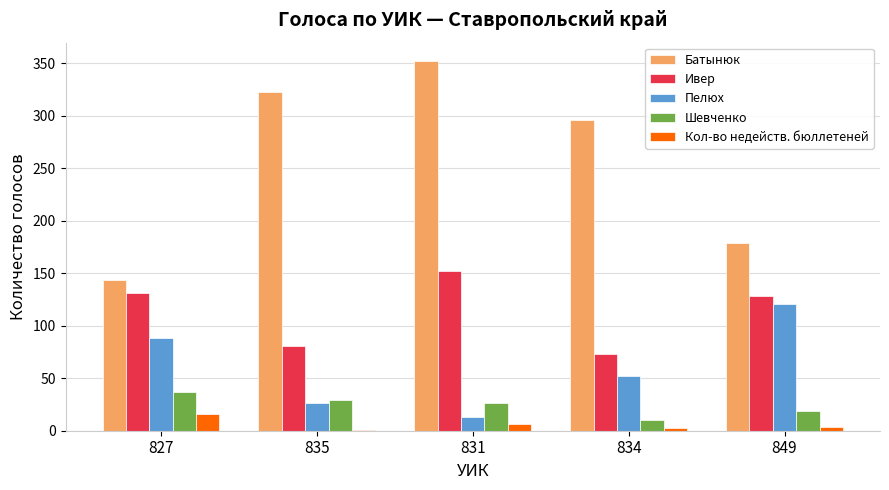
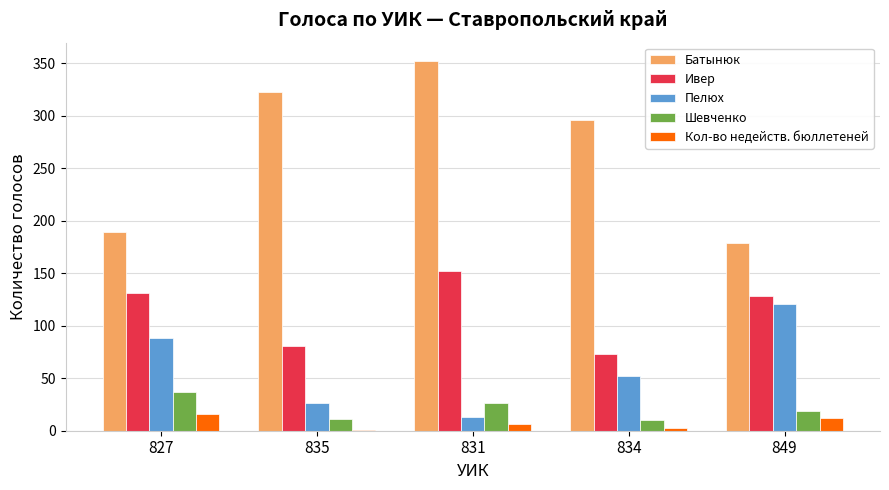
  {
    "Батынюк": {
-     "827": 144,
+     "827": 189,
      "835": 323,
      "831": 352,
      "834": 296,
      "849": 179
    },
    "Ивер": {
      "827": 131,
      "835": 81,
      "831": 152,
      "834": 73,
      "849": 128
    },
    "Пелюх": {
      "827": 88,
      "835": 26,
      "831": 13,
      "834": 52,
      "849": 121
    },
    "Шевченко": {
      "827": 37,
-     "835": 29,
+     "835": 11,
      "831": 26,
      "834": 10,
      "849": 19
    },
    "Кол-во недейств. бюллетеней": {
      "827": 16,
      "831": 6,
      "834": 3,
-     "849": 4
+     "849": 12
    }
  }
